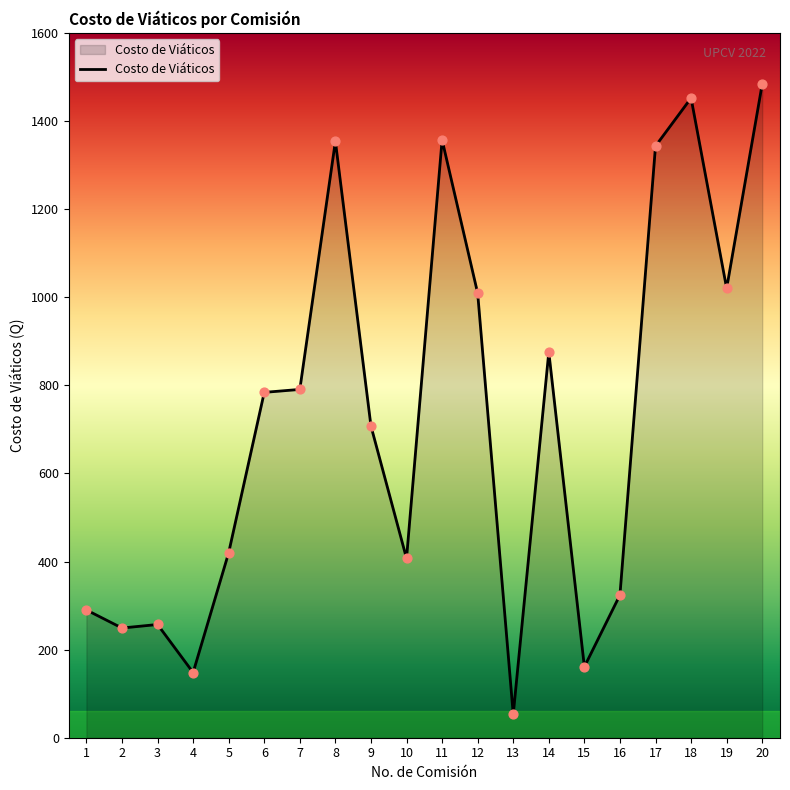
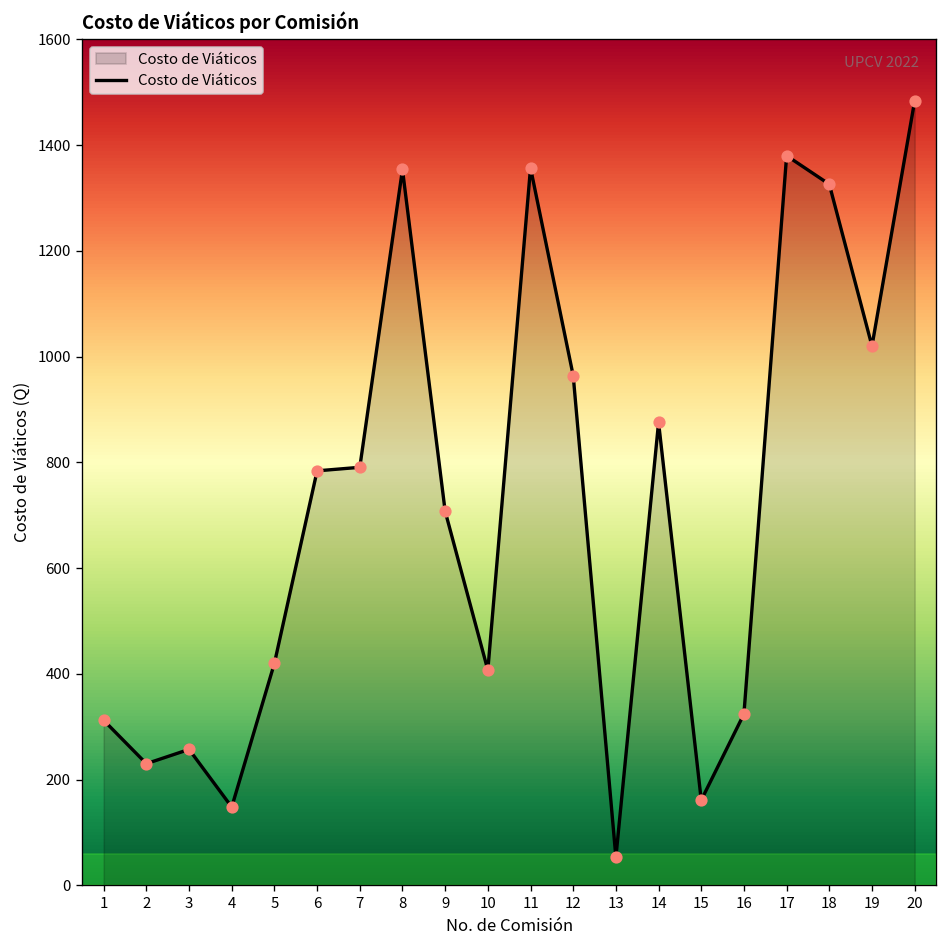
  {
-   "1": 290,
-   "2": 250,
+   "1": 310,
+   "2": 230,
    "3": 260,
    "4": 150,
    "5": 420,
    "6": 780,
    "7": 790,
    "8": 1350,
    "9": 710,
    "10": 410,
    "11": 1360,
-   "12": 1010,
+   "12": 960,
    "14": 880,
    "15": 160,
    "16": 320,
-   "17": 1340,
-   "18": 1450,
+   "17": 1380,
+   "18": 1330,
    "19": 1020
  }
